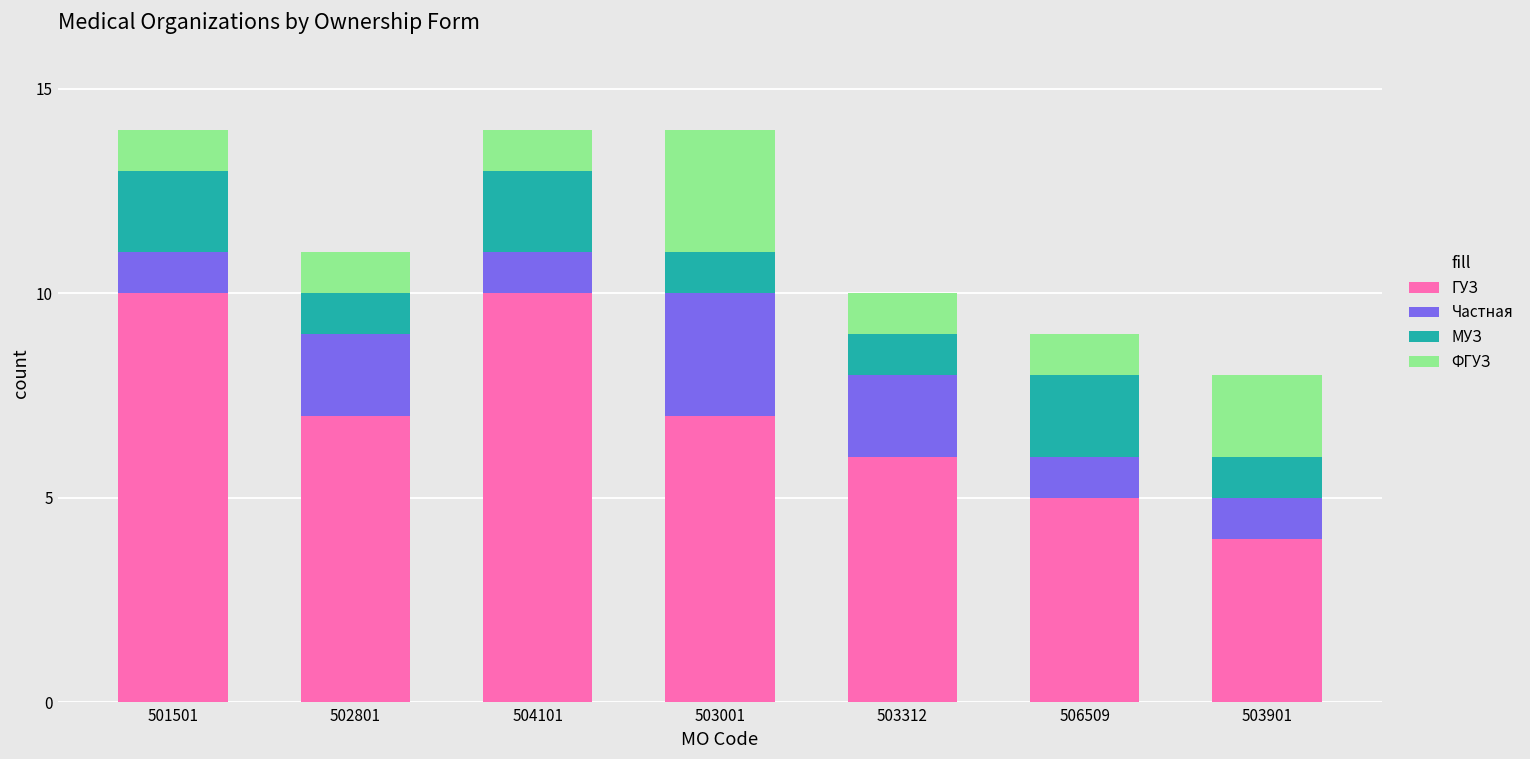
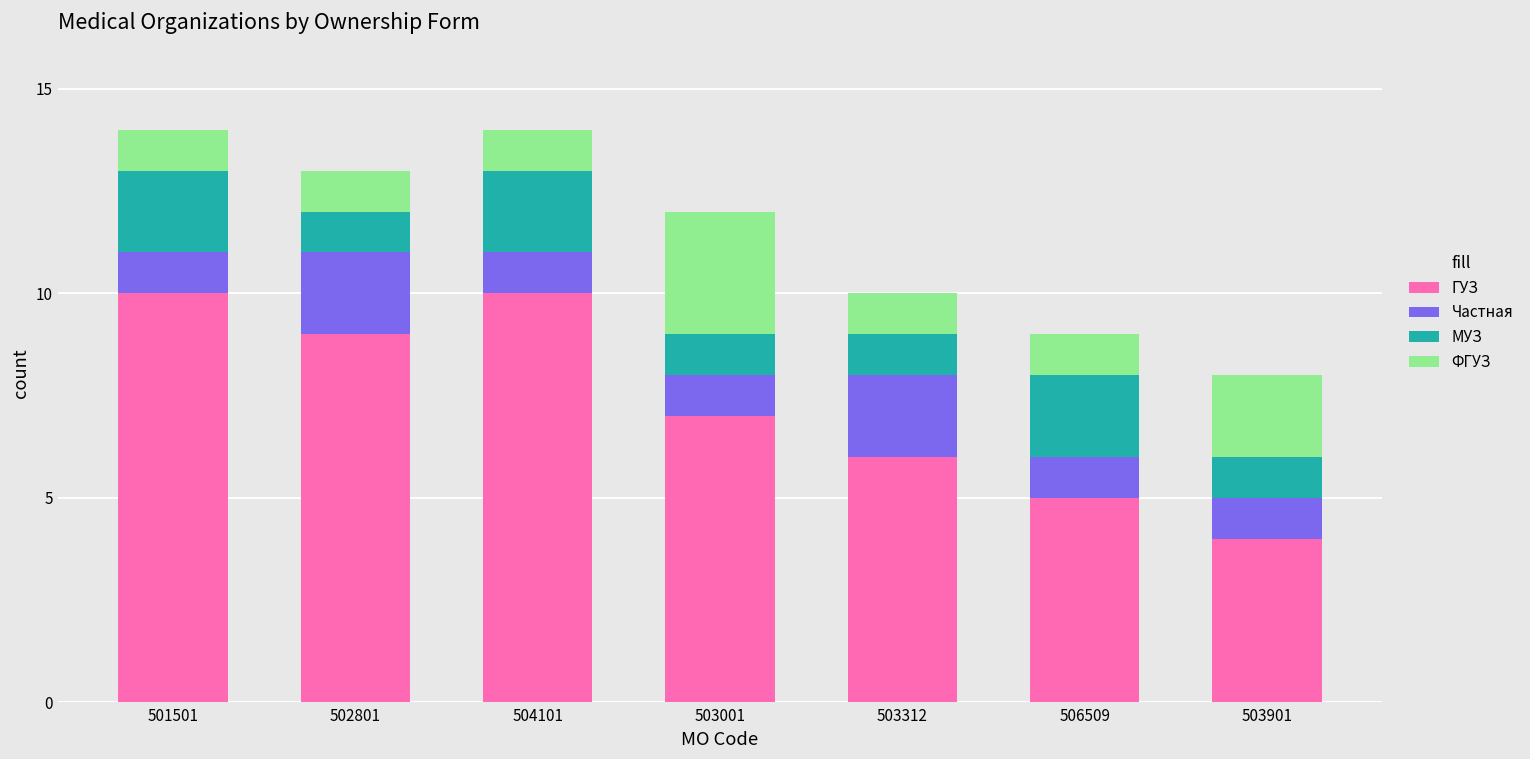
  {
    "ГУЗ": {
      "501501": 10,
-     "502801": 7,
+     "502801": 9,
      "504101": 10,
      "503001": 7,
      "503312": 6,
      "506509": 5,
      "503901": 4
    },
    "Частная": {
      "501501": 1,
      "502801": 2,
      "504101": 1,
-     "503001": 3,
+     "503001": 1,
      "503312": 2,
      "506509": 1,
      "503901": 1
    },
    "МУЗ": {
      "501501": 2,
      "502801": 1,
      "504101": 2,
      "503001": 1,
      "503312": 1,
      "506509": 2,
      "503901": 1
    },
    "ФГУЗ": {
      "501501": 1,
      "502801": 1,
      "504101": 1,
      "503001": 3,
      "503312": 1,
      "506509": 1,
      "503901": 2
    }
  }
